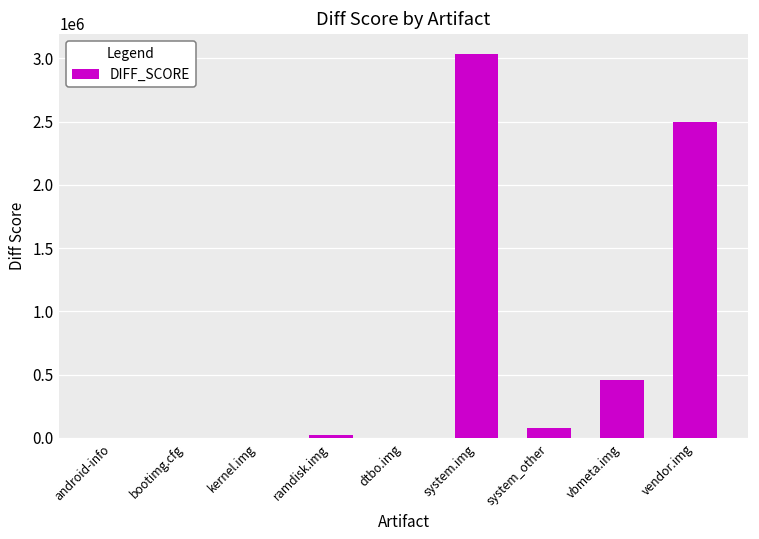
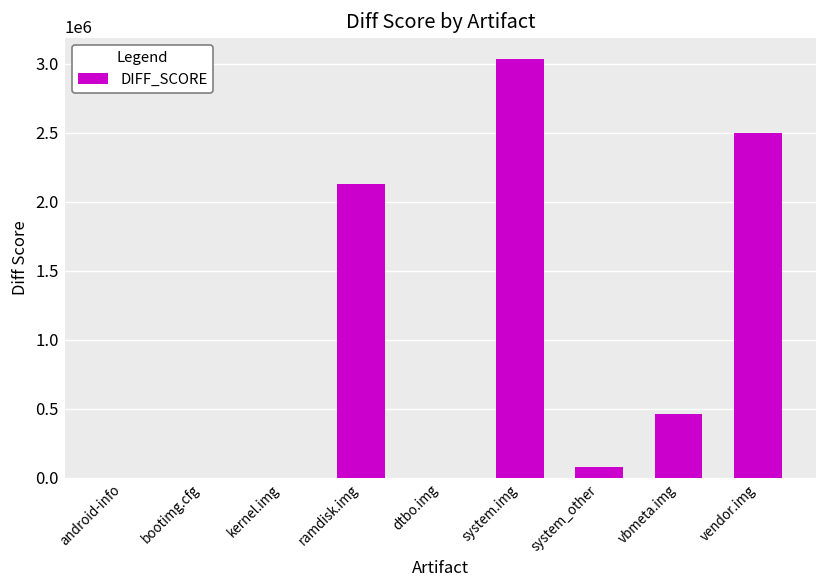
  {
    "bootimg.cfg": 0,
    "kernel.img": 0,
-   "ramdisk.img": 20000,
+   "ramdisk.img": 2130000,
    "system.img": 3040000,
    "system_other": 80000,
    "vbmeta.img": 460000,
    "vendor.img": 2500000
  }
